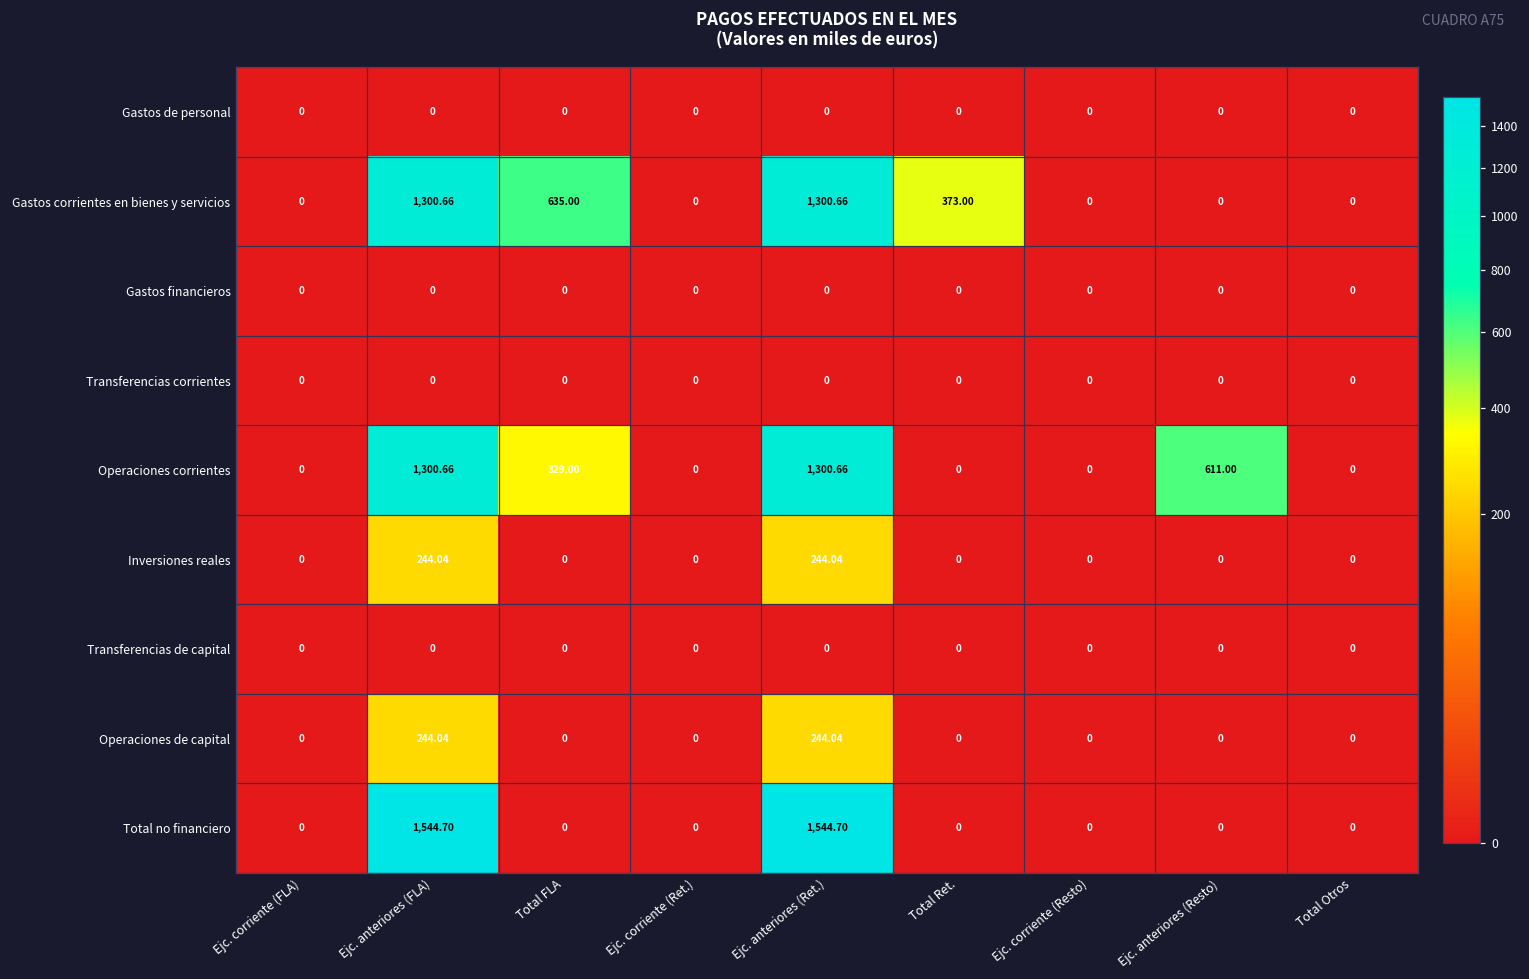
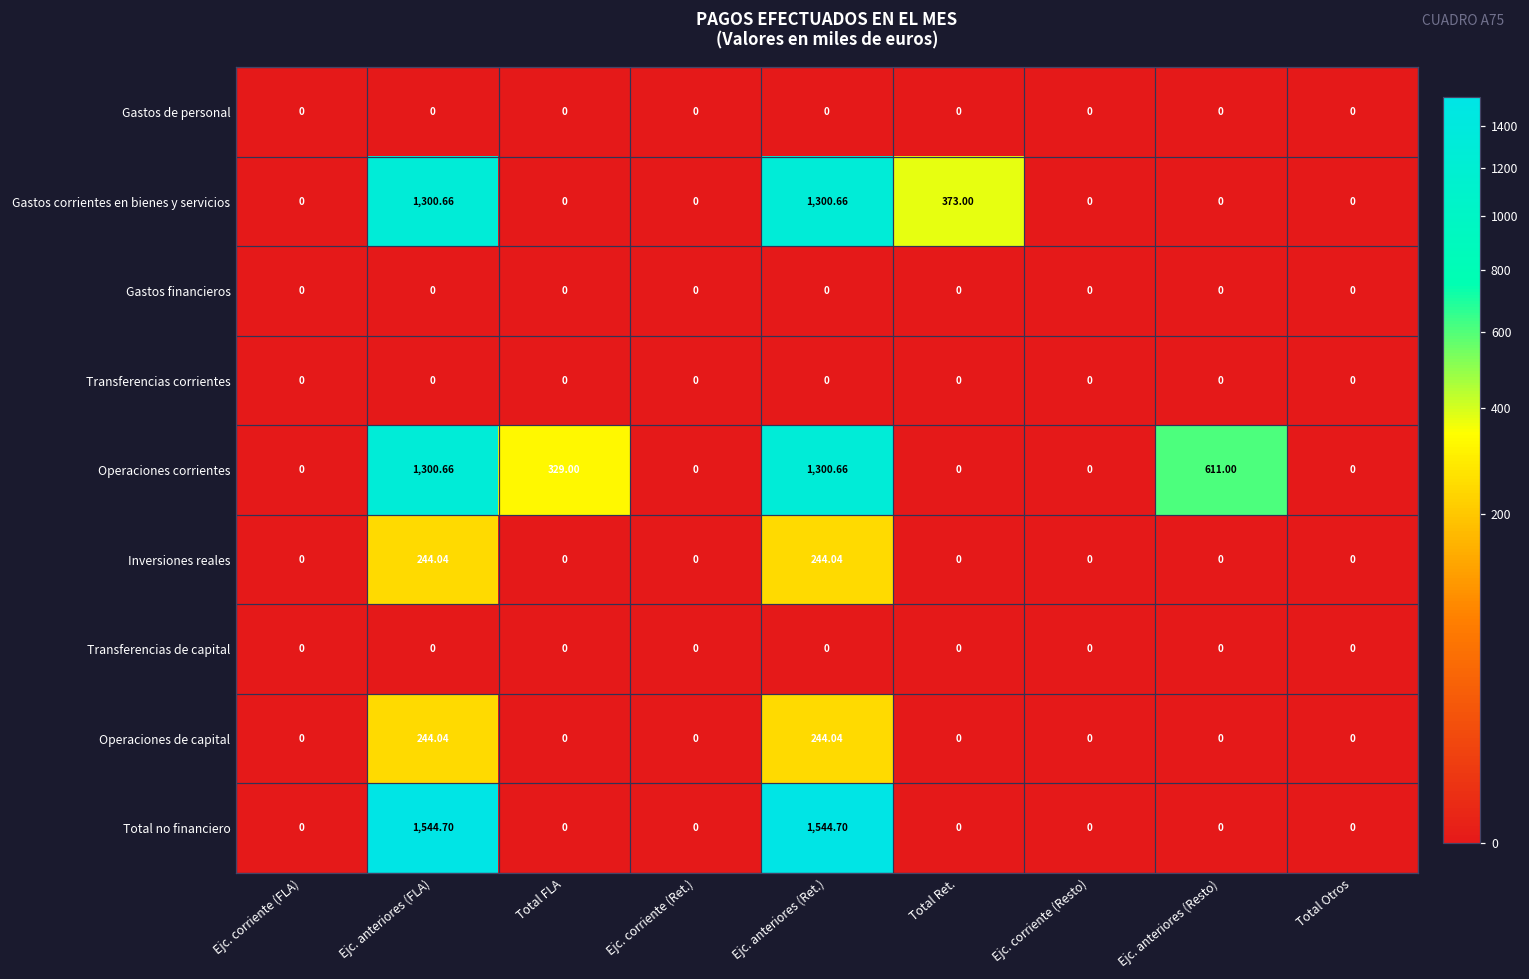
  {
    "Gastos de personal": {
      "Ejc. corriente (FLA)": "0",
      "Ejc. anteriores (FLA)": "0",
      "Total FLA": "0",
      "Ejc. corriente (Ret.)": "0",
      "Ejc. anteriores (Ret.)": "0",
      "Total Ret.": "0",
      "Ejc. corriente (Resto)": "0",
      "Ejc. anteriores (Resto)": "0",
      "Total Otros": "0"
    },
    "Gastos corrientes en bienes y servicios": {
      "Ejc. corriente (FLA)": "0",
      "Ejc. anteriores (FLA)": "1,300.66",
-     "Total FLA": "635.00",
+     "Total FLA": "0",
      "Ejc. corriente (Ret.)": "0",
      "Ejc. anteriores (Ret.)": "1,300.66",
      "Total Ret.": "373.00",
      "Ejc. corriente (Resto)": "0",
      "Ejc. anteriores (Resto)": "0",
      "Total Otros": "0"
    },
    "Gastos financieros": {
      "Ejc. corriente (FLA)": "0",
      "Ejc. anteriores (FLA)": "0",
      "Total FLA": "0",
      "Ejc. corriente (Ret.)": "0",
      "Ejc. anteriores (Ret.)": "0",
      "Total Ret.": "0",
      "Ejc. corriente (Resto)": "0",
      "Ejc. anteriores (Resto)": "0",
      "Total Otros": "0"
    },
    "Transferencias corrientes": {
      "Ejc. corriente (FLA)": "0",
      "Ejc. anteriores (FLA)": "0",
      "Total FLA": "0",
      "Ejc. corriente (Ret.)": "0",
      "Ejc. anteriores (Ret.)": "0",
      "Total Ret.": "0",
      "Ejc. corriente (Resto)": "0",
      "Ejc. anteriores (Resto)": "0",
      "Total Otros": "0"
    },
    "Operaciones corrientes": {
      "Ejc. corriente (FLA)": "0",
      "Ejc. anteriores (FLA)": "1,300.66",
      "Total FLA": "329.00",
      "Ejc. corriente (Ret.)": "0",
      "Ejc. anteriores (Ret.)": "1,300.66",
      "Total Ret.": "0",
      "Ejc. corriente (Resto)": "0",
      "Ejc. anteriores (Resto)": "611.00",
      "Total Otros": "0"
    },
    "Inversiones reales": {
      "Ejc. corriente (FLA)": "0",
      "Ejc. anteriores (FLA)": "244.04",
      "Total FLA": "0",
      "Ejc. corriente (Ret.)": "0",
      "Ejc. anteriores (Ret.)": "244.04",
      "Total Ret.": "0",
      "Ejc. corriente (Resto)": "0",
      "Ejc. anteriores (Resto)": "0",
      "Total Otros": "0"
    },
    "Transferencias de capital": {
      "Ejc. corriente (FLA)": "0",
      "Ejc. anteriores (FLA)": "0",
      "Total FLA": "0",
      "Ejc. corriente (Ret.)": "0",
      "Ejc. anteriores (Ret.)": "0",
      "Total Ret.": "0",
      "Ejc. corriente (Resto)": "0",
      "Ejc. anteriores (Resto)": "0",
      "Total Otros": "0"
    },
    "Operaciones de capital": {
      "Ejc. corriente (FLA)": "0",
      "Ejc. anteriores (FLA)": "244.04",
      "Total FLA": "0",
      "Ejc. corriente (Ret.)": "0",
      "Ejc. anteriores (Ret.)": "244.04",
      "Total Ret.": "0",
      "Ejc. corriente (Resto)": "0",
      "Ejc. anteriores (Resto)": "0",
      "Total Otros": "0"
    },
    "Total no financiero": {
      "Ejc. corriente (FLA)": "0",
      "Ejc. anteriores (FLA)": "1,544.70",
      "Total FLA": "0",
      "Ejc. corriente (Ret.)": "0",
      "Ejc. anteriores (Ret.)": "1,544.70",
      "Total Ret.": "0",
      "Ejc. corriente (Resto)": "0",
      "Ejc. anteriores (Resto)": "0",
      "Total Otros": "0"
    }
  }
